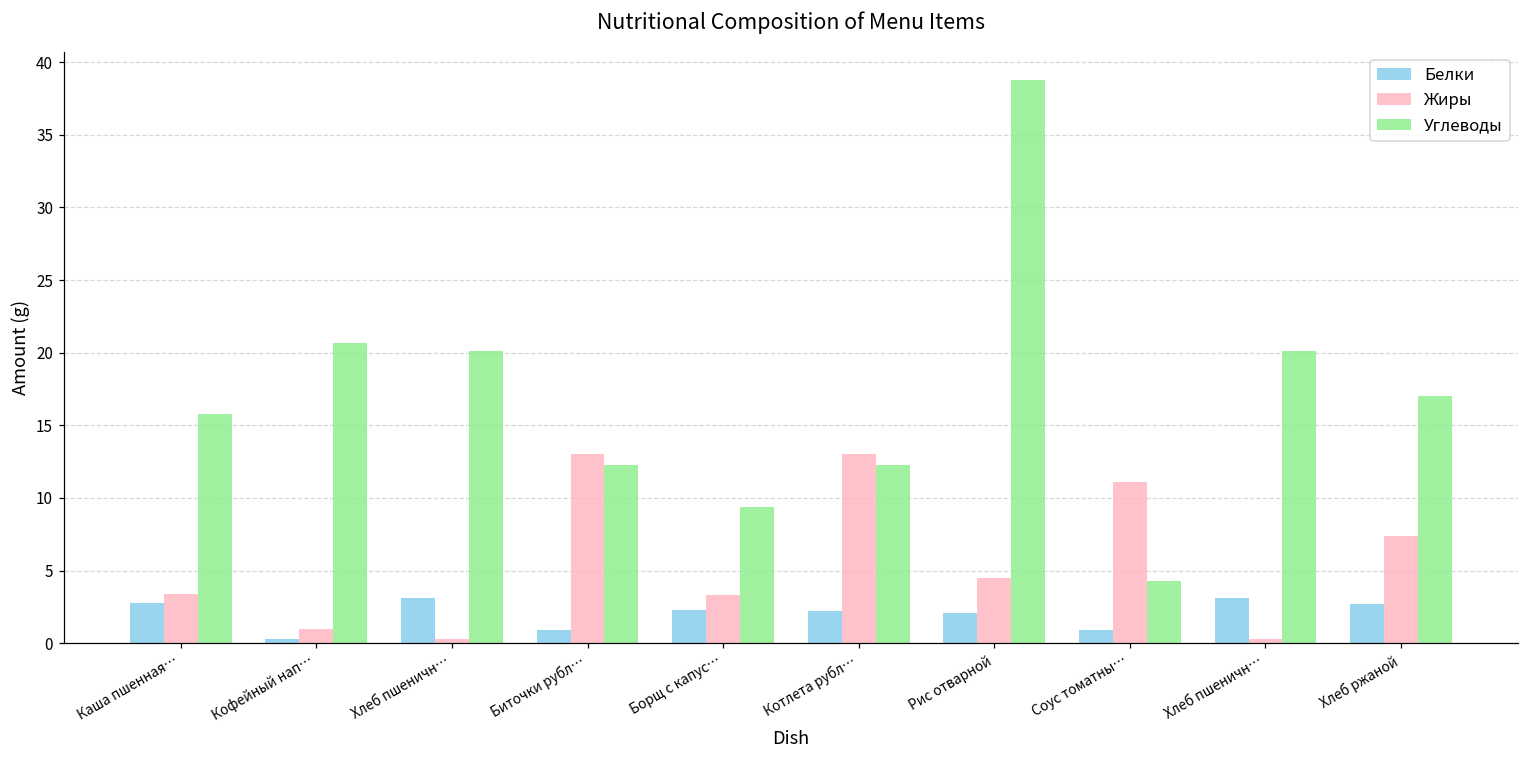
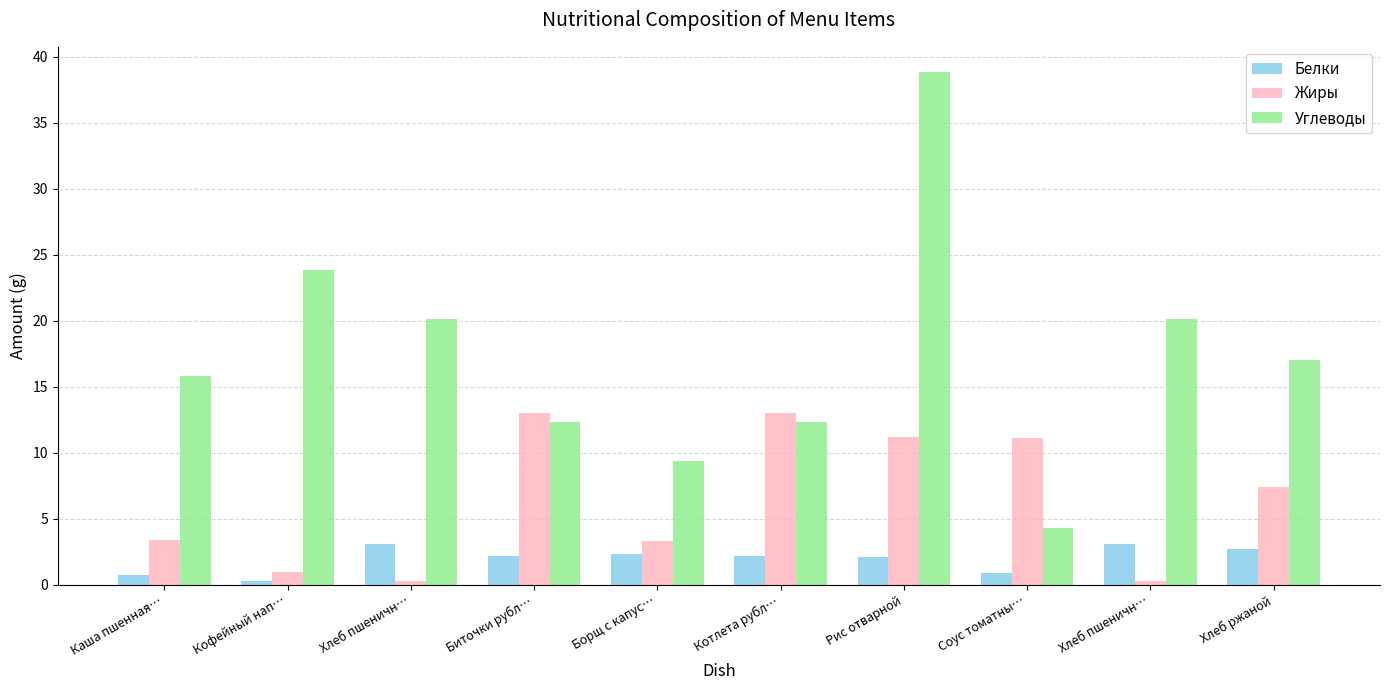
  {
    "Белки": {
-     "Каша пшенная…": 2.8,
+     "Каша пшенная…": 0.7,
      "Кофейный нап…": 0.3,
-     "Биточки рубл…": 0.9,
+     "Биточки рубл…": 2.2,
      "Борщ с капус…": 2.3,
      "Котлета рубл…": 2.2,
      "Рис отварной": 2.1,
      "Соус томатны…": 0.9,
      "Хлеб ржаной": 2.7
    },
    "Жиры": {
      "Каша пшенная…": 3.4,
      "Кофейный нап…": 1.0,
      "Биточки рубл…": 13.0,
      "Борщ с капус…": 3.3,
      "Котлета рубл…": 13.0,
-     "Рис отварной": 4.5,
+     "Рис отварной": 11.2,
      "Соус томатны…": 11.1,
      "Хлеб ржаной": 7.4
    },
    "Углеводы": {
      "Каша пшенная…": 15.8,
-     "Кофейный нап…": 20.7,
+     "Кофейный нап…": 23.8,
      "Биточки рубл…": 12.3,
      "Борщ с капус…": 9.4,
      "Котлета рубл…": 12.3,
      "Рис отварной": 38.8,
      "Соус томатны…": 4.3,
      "Хлеб ржаной": 17.0
    }
  }
